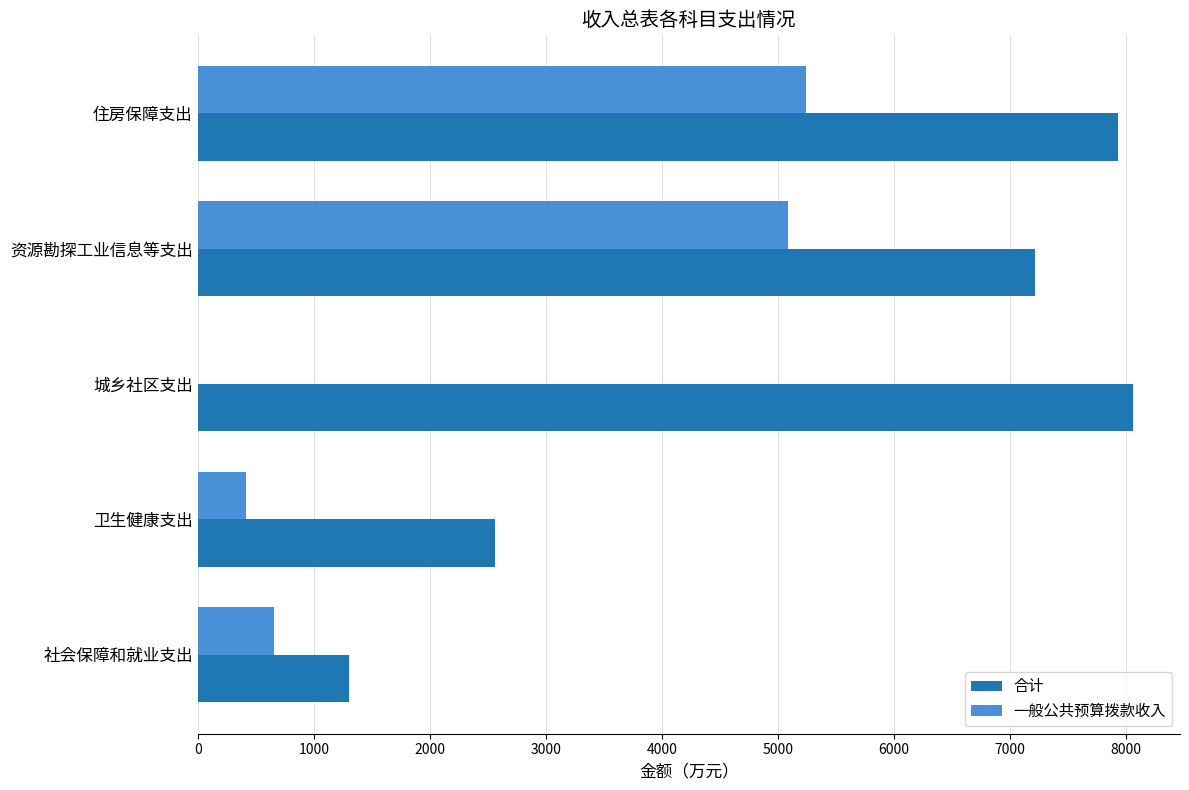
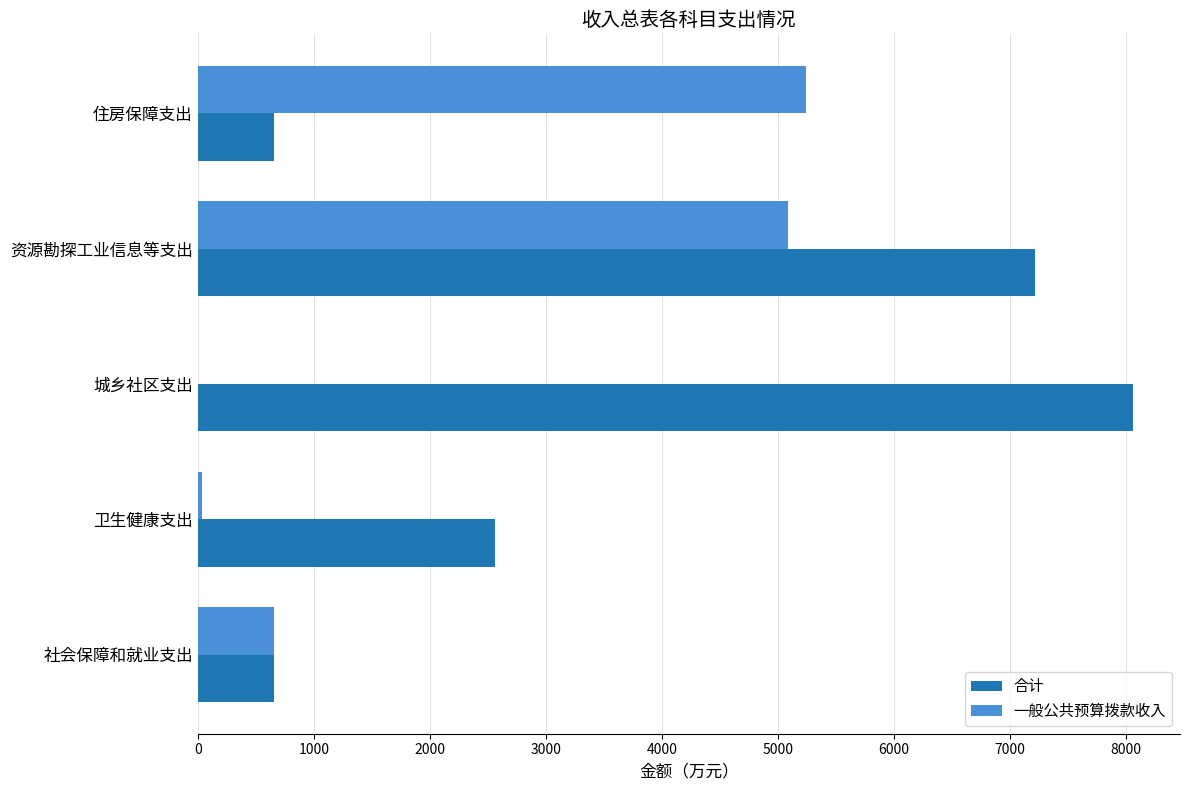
  {
    "合计": {
-     "住房保障支出": 7930,
+     "住房保障支出": 660,
      "资源勘探工业信息等支出": 7210,
      "城乡社区支出": 8060,
      "卫生健康支出": 2560,
-     "社会保障和就业支出": 1300
+     "社会保障和就业支出": 660
    },
    "一般公共预算拨款收入": {
      "住房保障支出": 5240,
      "资源勘探工业信息等支出": 5080,
      "城乡社区支出": 0,
-     "卫生健康支出": 420,
+     "卫生健康支出": 40,
      "社会保障和就业支出": 660
    }
  }
